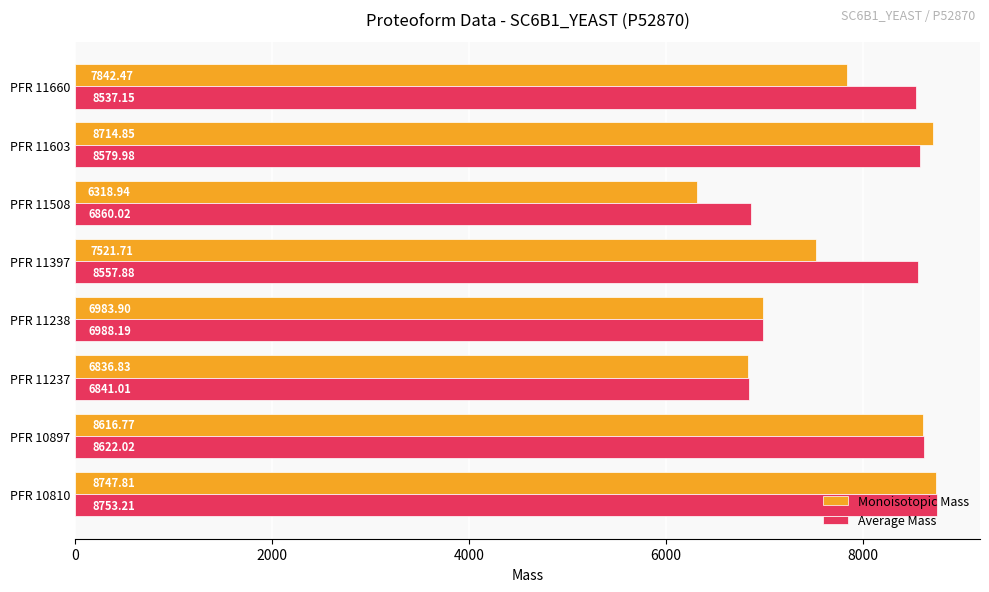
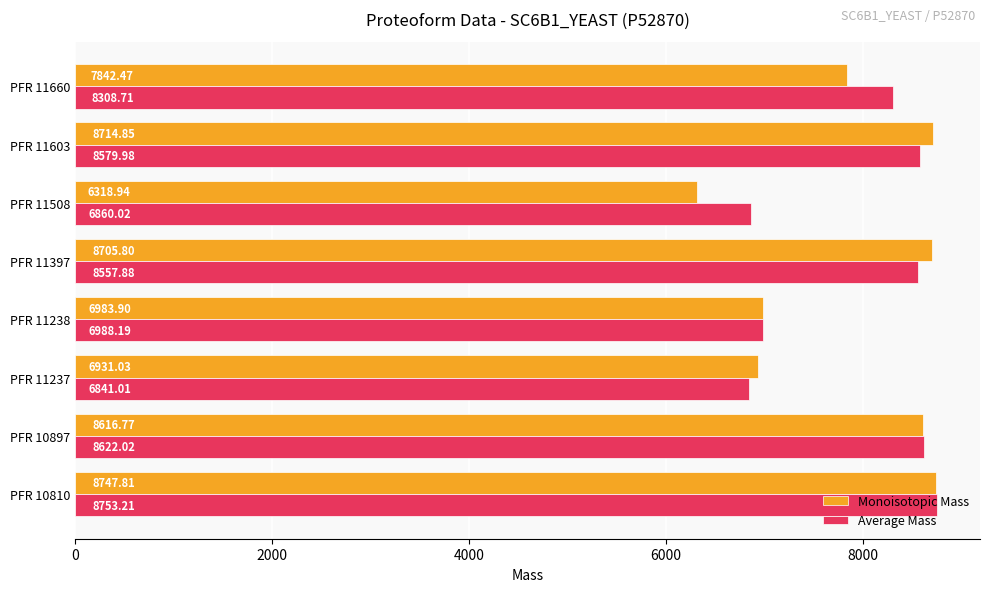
  {
    "Monoisotopic Mass": {
      "PFR 11660": 7842.47,
      "PFR 11603": 8714.85,
      "PFR 11508": 6318.94,
-     "PFR 11397": 7521.71,
+     "PFR 11397": 8705.80,
      "PFR 11238": 6983.90,
-     "PFR 11237": 6836.83,
+     "PFR 11237": 6931.03,
      "PFR 10897": 8616.77,
      "PFR 10810": 8747.81
    },
    "Average Mass": {
-     "PFR 11660": 8537.15,
+     "PFR 11660": 8308.71,
      "PFR 11603": 8579.98,
      "PFR 11508": 6860.02,
      "PFR 11397": 8557.88,
      "PFR 11238": 6988.19,
      "PFR 11237": 6841.01,
      "PFR 10897": 8622.02,
      "PFR 10810": 8753.21
    }
  }
